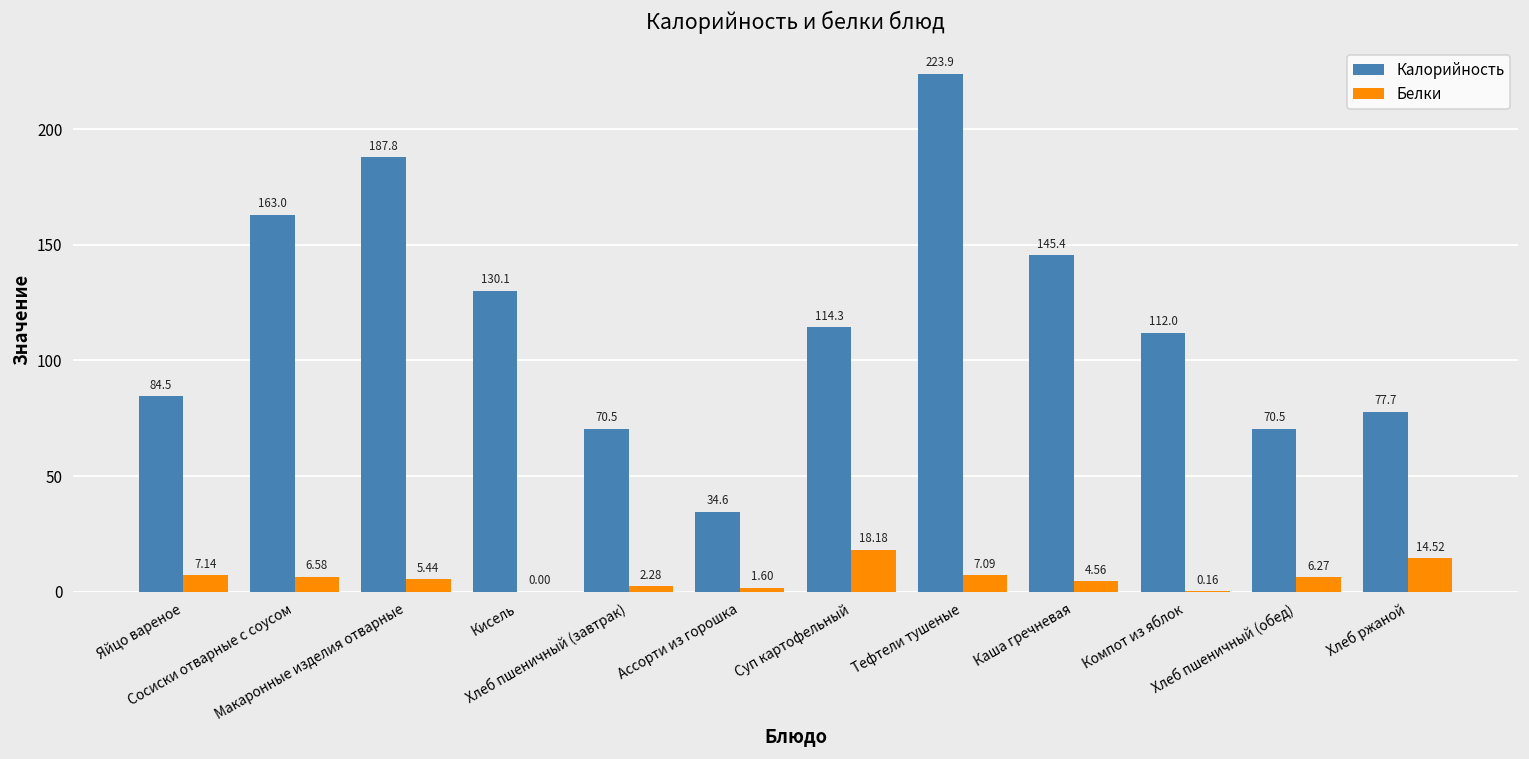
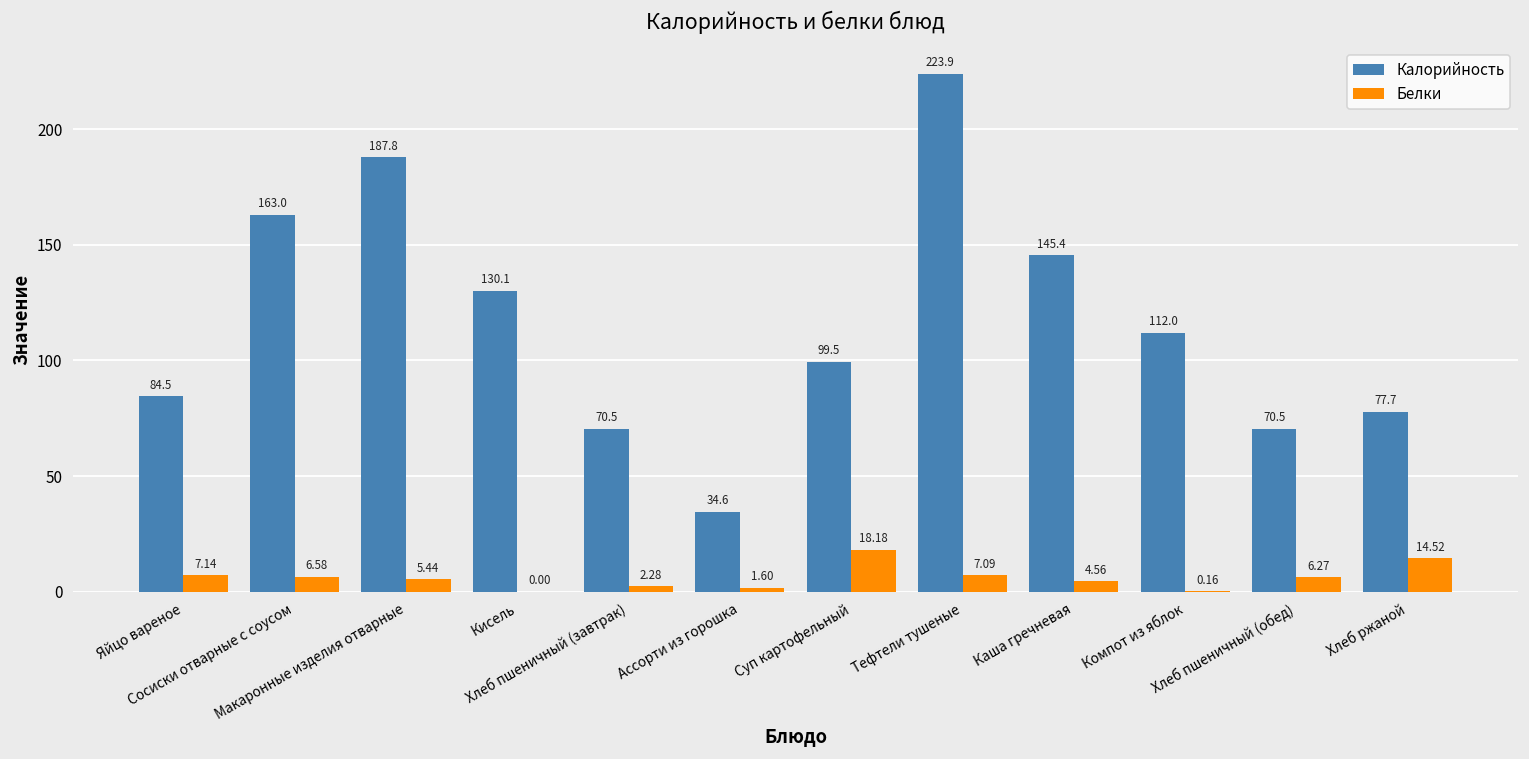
  {
    "Калорийность": {
      "Яйцо вареное": 84.5,
      "Сосиски отварные с соусом": 163.0,
      "Макаронные изделия отварные": 187.8,
      "Кисель": 130.1,
      "Хлеб пшеничный (завтрак)": 70.5,
      "Ассорти из горошка": 34.6,
-     "Суп картофельный": 114.3,
+     "Суп картофельный": 99.5,
      "Тефтели тушеные": 223.9,
      "Каша гречневая": 145.4,
      "Компот из яблок": 112.0,
      "Хлеб пшеничный (обед)": 70.5,
      "Хлеб ржаной": 77.7
    },
    "Белки": {
      "Яйцо вареное": 7.14,
      "Сосиски отварные с соусом": 6.58,
      "Макаронные изделия отварные": 5.44,
      "Кисель": 0.00,
      "Хлеб пшеничный (завтрак)": 2.28,
      "Ассорти из горошка": 1.60,
      "Суп картофельный": 18.18,
      "Тефтели тушеные": 7.09,
      "Каша гречневая": 4.56,
      "Компот из яблок": 0.16,
      "Хлеб пшеничный (обед)": 6.27,
      "Хлеб ржаной": 14.52
    }
  }
